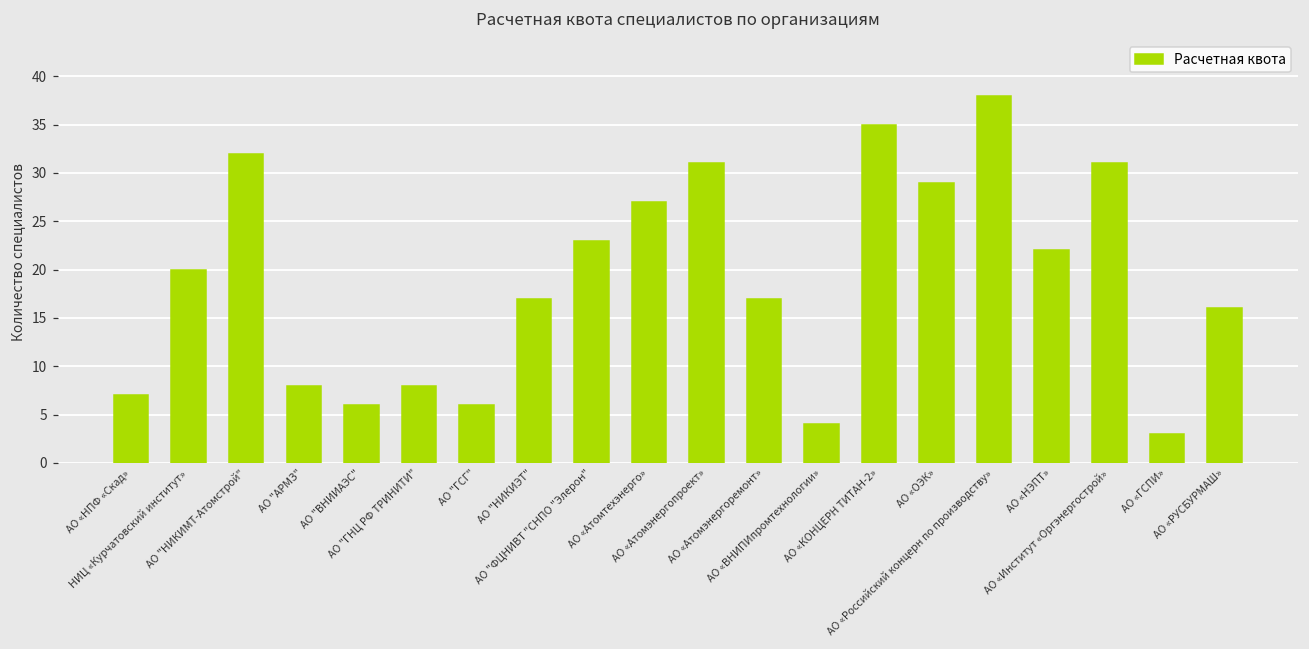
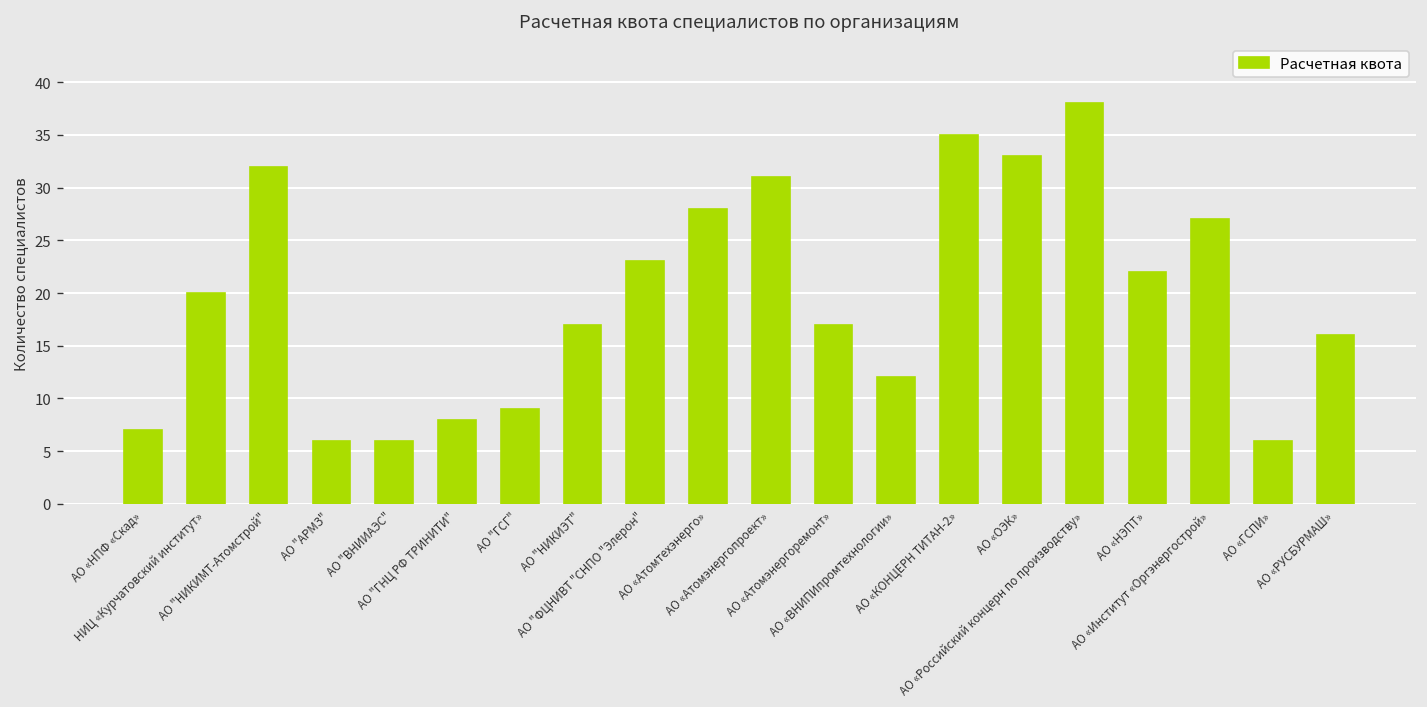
  {
    "АО «НПФ «Скад»": 7,
    "НИЦ «Курчатовский институт»": 20,
    "АО \"НИКИМТ-Атомстрой\"": 32,
-   "АО \"АРМЗ\"": 8,
+   "АО \"АРМЗ\"": 6,
    "АО \"ВНИИАЭС\"": 6,
    "АО \"ГНЦ РФ ТРИНИТИ\"": 8,
-   "АО \"ГСГ\"": 6,
+   "АО \"ГСГ\"": 9,
    "АО \"НИКИЭТ\"": 17,
    "АО \"ФЦНИВТ \"СНПО \"Элерон\"": 23,
-   "АО «Атомтехэнерго»": 27,
+   "АО «Атомтехэнерго»": 28,
    "АО «Атомэнергопроект»": 31,
    "АО «Атомэнергоремонт»": 17,
-   "АО «ВНИПИпромтехнологии»": 4,
+   "АО «ВНИПИпромтехнологии»": 12,
    "АО «КОНЦЕРН ТИТАН-2»": 35,
-   "АО «ОЭК»": 29,
+   "АО «ОЭК»": 33,
    "АО «Российский концерн по производству»": 38,
    "АО «НЭПТ»": 22,
-   "АО «Институт «Оргэнергострой»": 31,
-   "АО «ГСПИ»": 3,
+   "АО «Институт «Оргэнергострой»": 27,
+   "АО «ГСПИ»": 6,
    "АО «РУСБУРМАШ»": 16
  }
